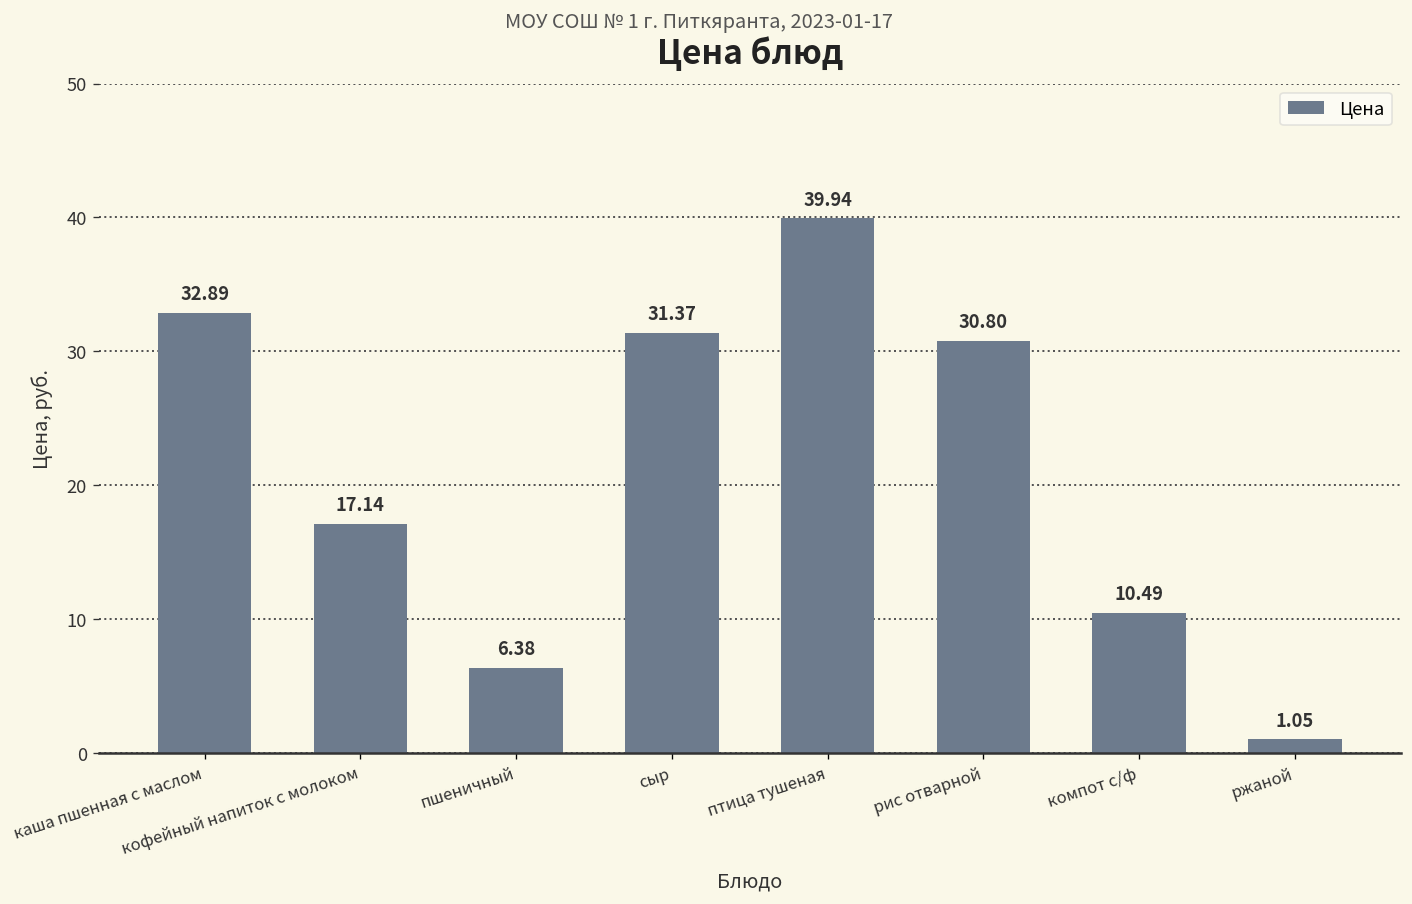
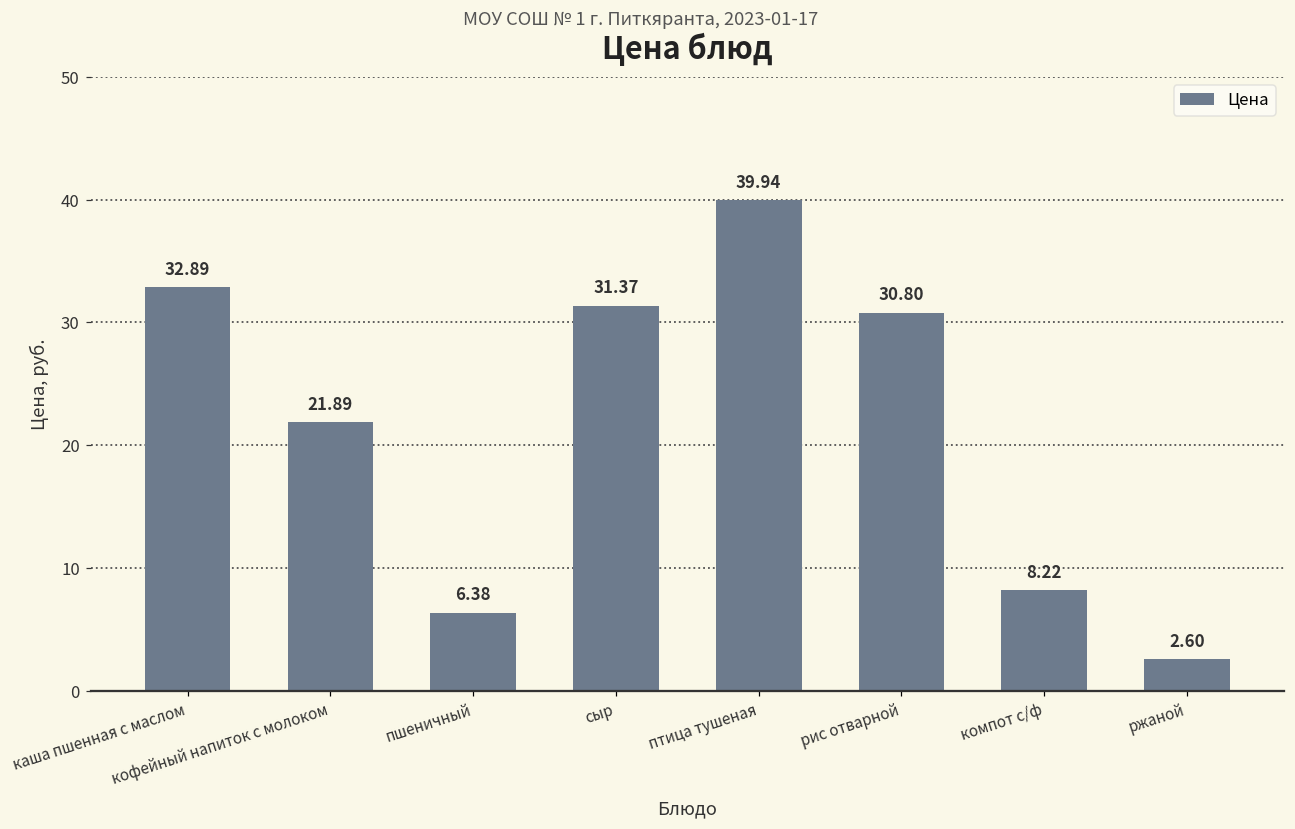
  {
    "каша пшенная с маслом": 32.89,
-   "кофейный напиток с молоком": 17.14,
+   "кофейный напиток с молоком": 21.89,
    "пшеничный": 6.38,
    "сыр": 31.37,
    "птица тушеная": 39.94,
    "рис отварной": 30.80,
-   "компот с/ф": 10.49,
-   "ржаной": 1.05
+   "компот с/ф": 8.22,
+   "ржаной": 2.60
  }
